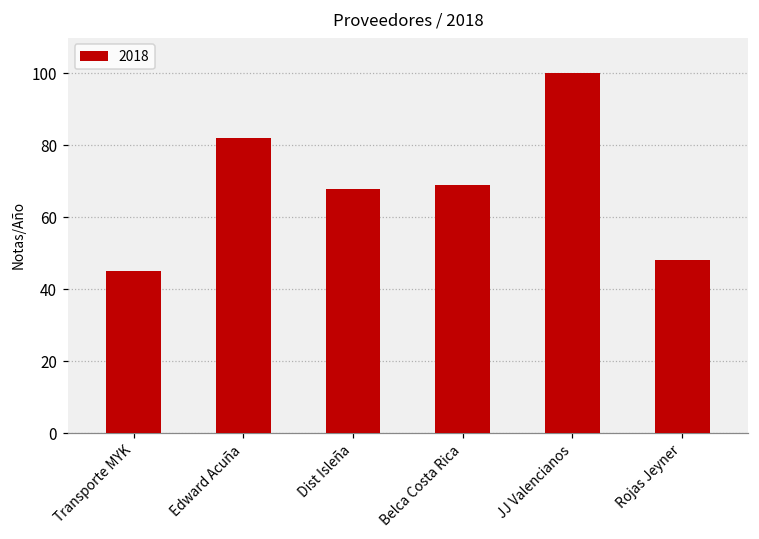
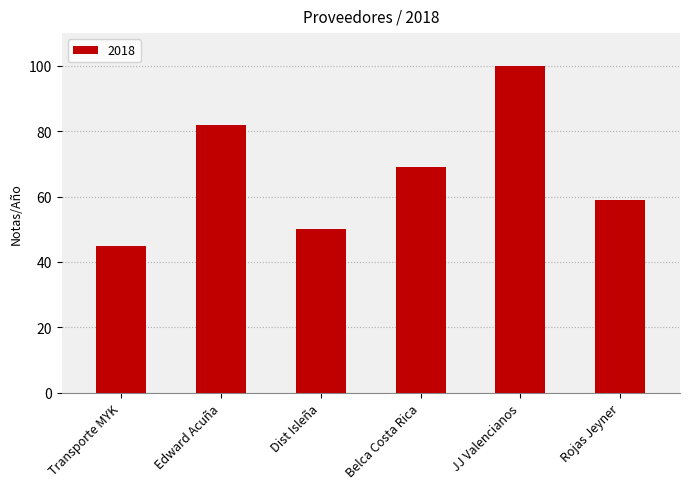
  {
    "Transporte MYK": 45,
    "Edward Acuña": 82,
-   "Dist Isleña": 68,
+   "Dist Isleña": 50,
    "Belca Costa Rica": 69,
    "JJ Valencianos": 100,
-   "Rojas Jeyner": 48
+   "Rojas Jeyner": 59
  }
